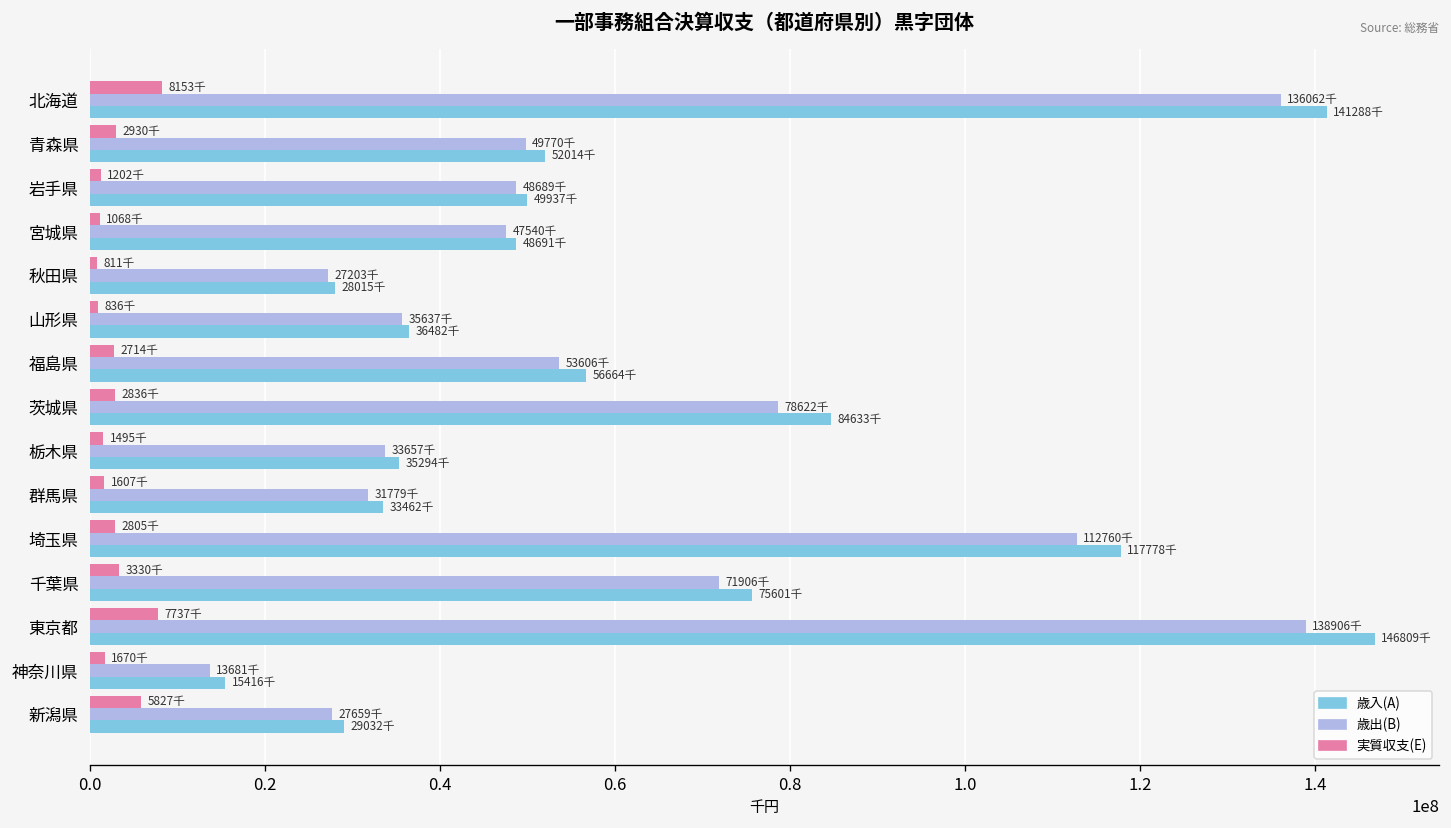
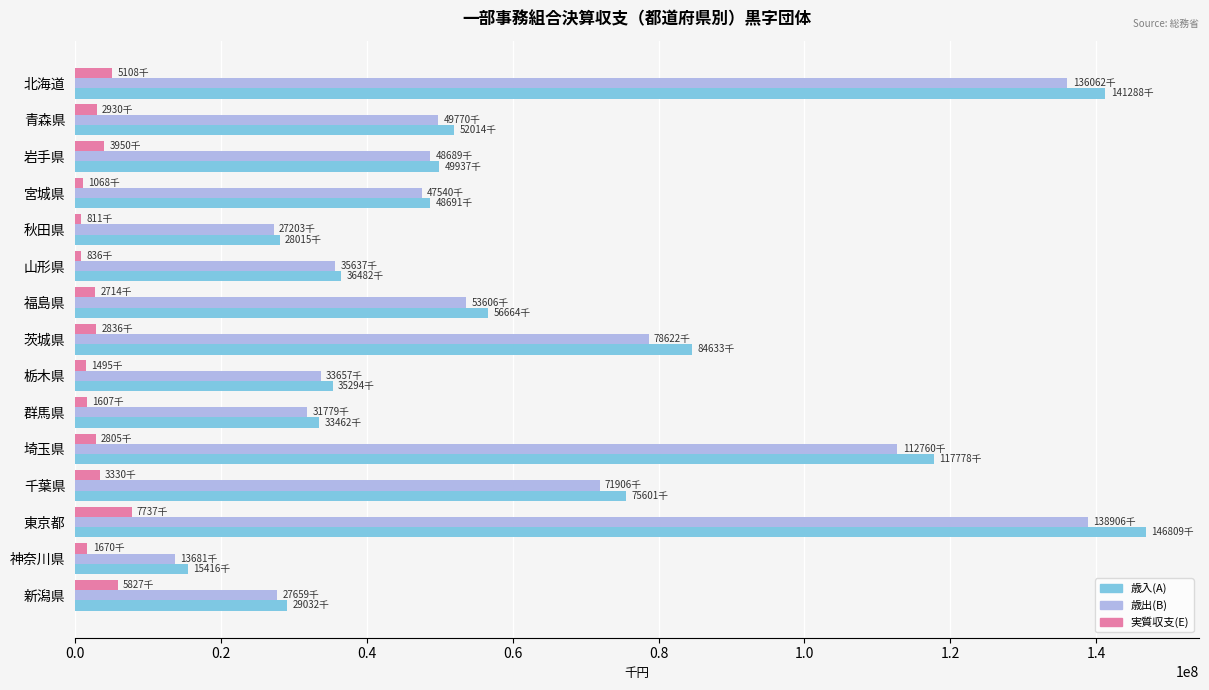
  {
    "実質収支(E)": {
-     "北海道": "8153千",
-     "岩手県": "1202千"
+     "北海道": "5108千",
+     "岩手県": "3950千"
    }
  }
